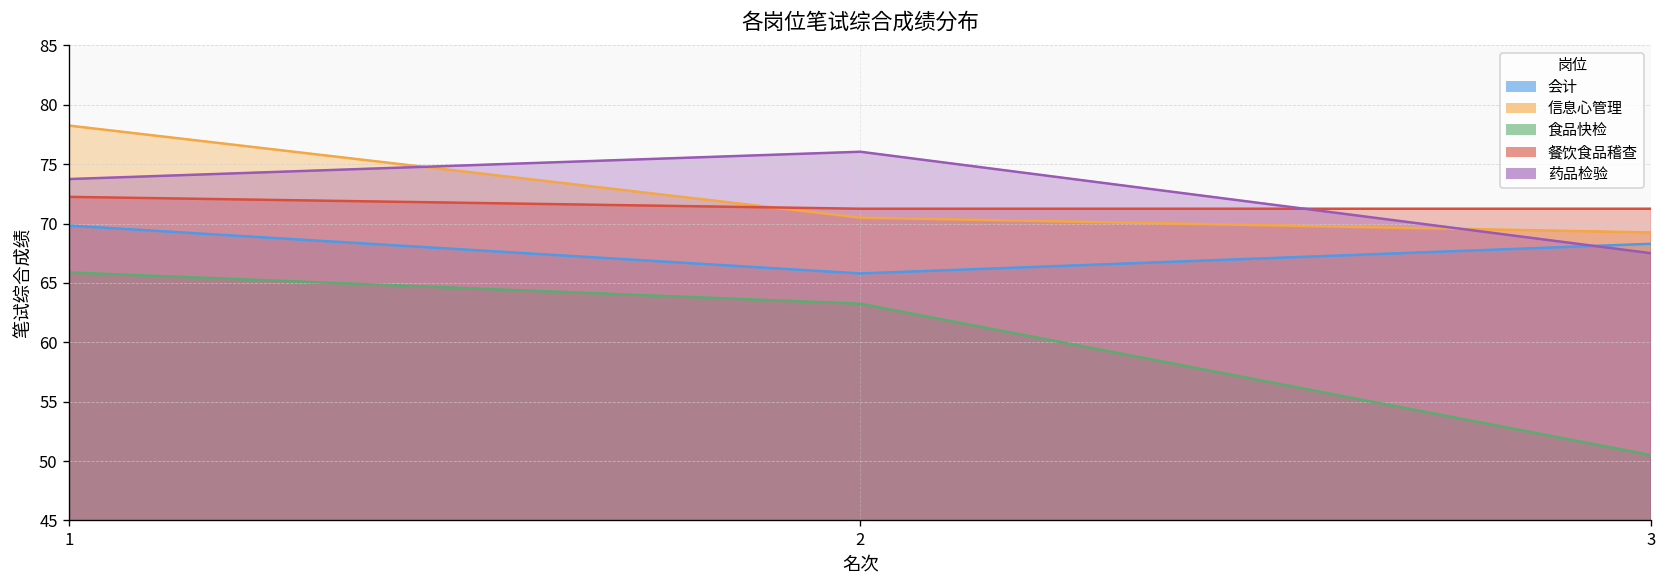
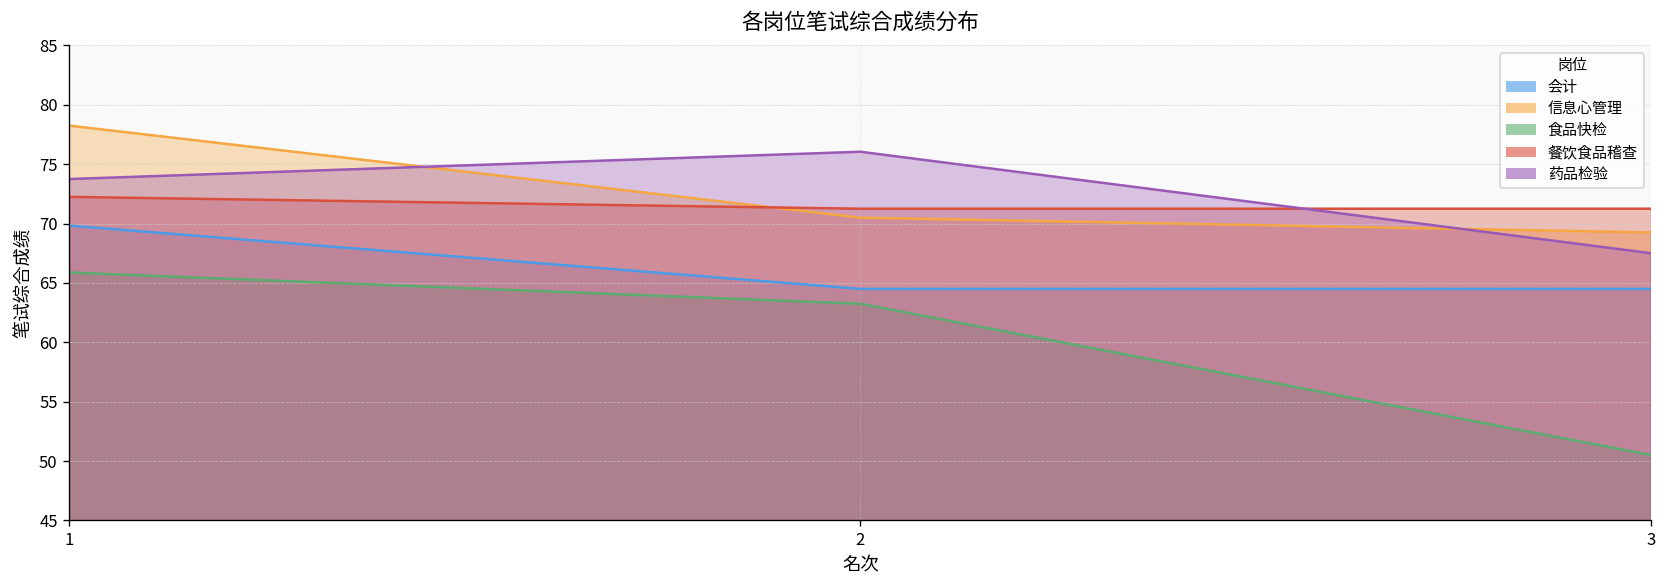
  {
    "会计": {
      "1": 70,
-     "2": 66,
-     "3": 68
+     "2": 65,
+     "3": 65
    },
    "食品快检": {
      "1": 66,
      "2": 63,
      "3": 51
    },
    "药品检验": {
      "1": 74,
      "2": 76,
      "3": 68
    }
  }
